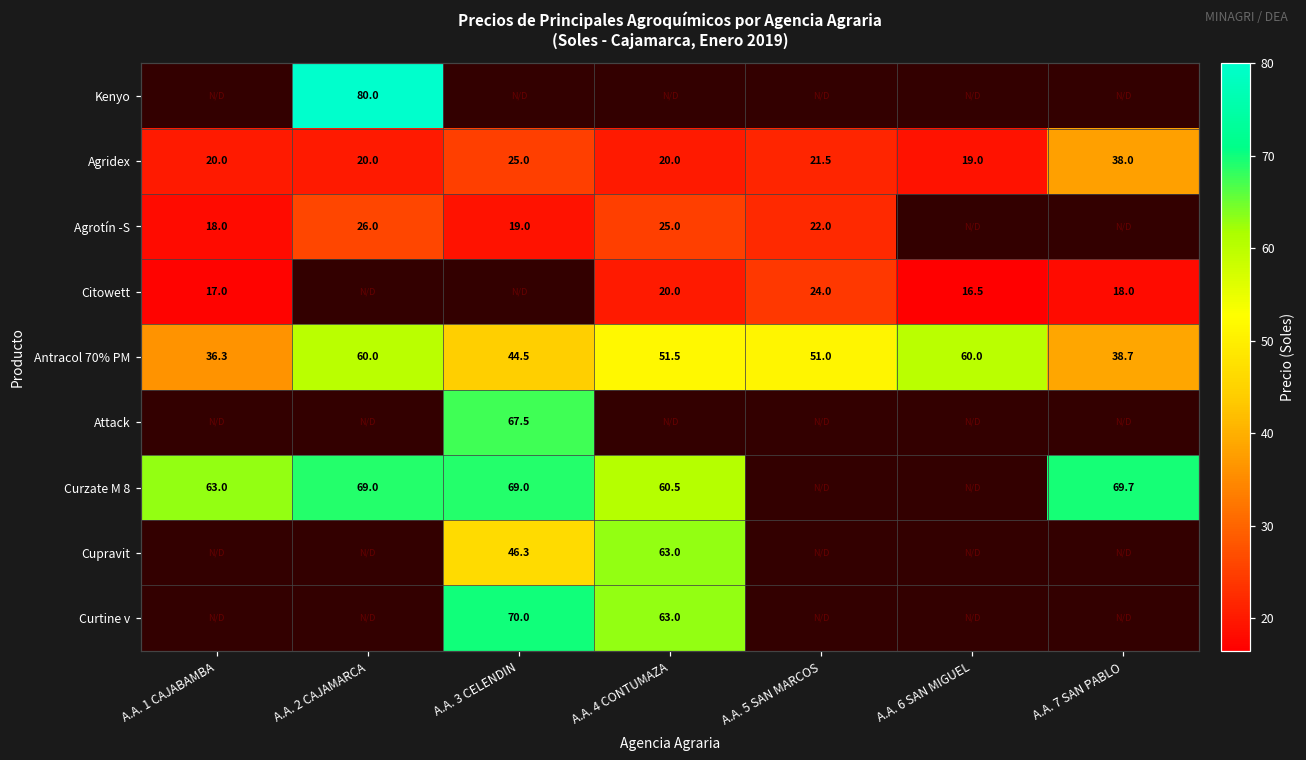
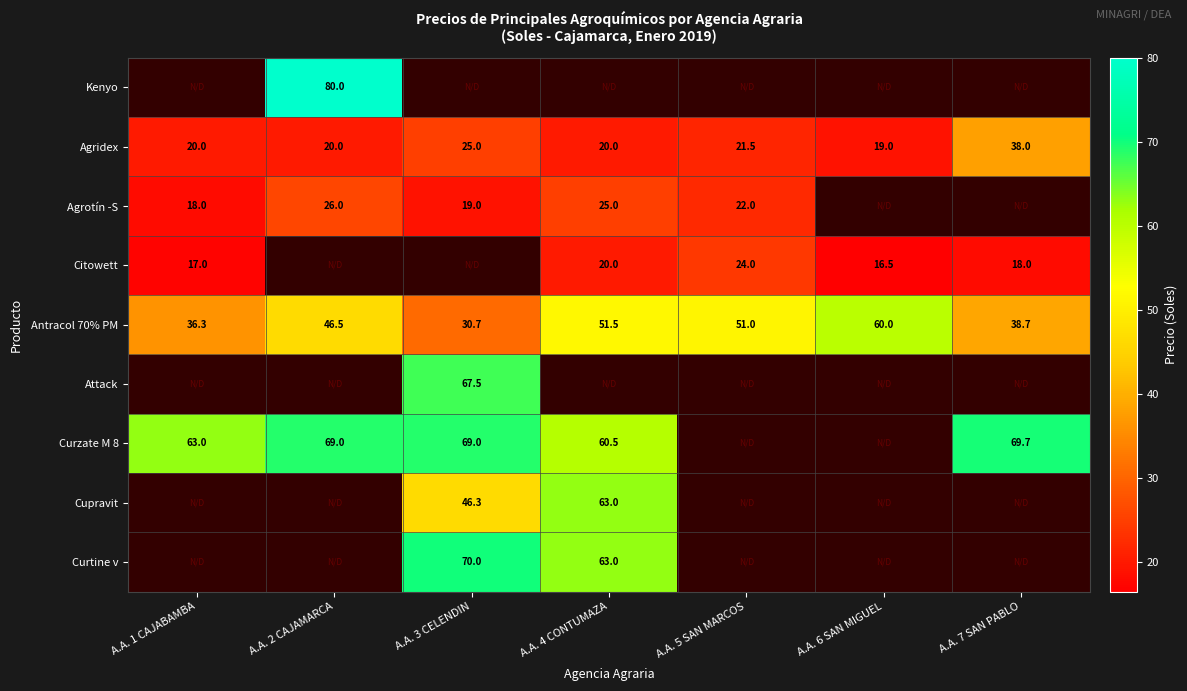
  {
    "Kenyo": {
      "A.A. 2 CAJAMARCA": 80.0
    },
    "Agridex": {
      "A.A. 1 CAJABAMBA": 20.0,
      "A.A. 2 CAJAMARCA": 20.0,
      "A.A. 3 CELENDIN": 25.0,
      "A.A. 4 CONTUMAZA": 20.0,
      "A.A. 5 SAN MARCOS": 21.5,
      "A.A. 6 SAN MIGUEL": 19.0,
      "A.A. 7 SAN PABLO": 38.0
    },
    "Agrotín -S": {
      "A.A. 1 CAJABAMBA": 18.0,
      "A.A. 2 CAJAMARCA": 26.0,
      "A.A. 3 CELENDIN": 19.0,
      "A.A. 4 CONTUMAZA": 25.0,
      "A.A. 5 SAN MARCOS": 22.0
    },
    "Citowett": {
      "A.A. 1 CAJABAMBA": 17.0,
      "A.A. 4 CONTUMAZA": 20.0,
      "A.A. 5 SAN MARCOS": 24.0,
      "A.A. 6 SAN MIGUEL": 16.5,
      "A.A. 7 SAN PABLO": 18.0
    },
    "Antracol 70% PM": {
      "A.A. 1 CAJABAMBA": 36.3,
-     "A.A. 2 CAJAMARCA": 60.0,
-     "A.A. 3 CELENDIN": 44.5,
+     "A.A. 2 CAJAMARCA": 46.5,
+     "A.A. 3 CELENDIN": 30.7,
      "A.A. 4 CONTUMAZA": 51.5,
      "A.A. 5 SAN MARCOS": 51.0,
      "A.A. 6 SAN MIGUEL": 60.0,
      "A.A. 7 SAN PABLO": 38.7
    },
    "Attack": {
      "A.A. 3 CELENDIN": 67.5
    },
    "Curzate M 8": {
      "A.A. 1 CAJABAMBA": 63.0,
      "A.A. 2 CAJAMARCA": 69.0,
      "A.A. 3 CELENDIN": 69.0,
      "A.A. 4 CONTUMAZA": 60.5,
      "A.A. 7 SAN PABLO": 69.7
    },
    "Cupravit": {
      "A.A. 3 CELENDIN": 46.3,
      "A.A. 4 CONTUMAZA": 63.0
    },
    "Curtine v": {
      "A.A. 3 CELENDIN": 70.0,
      "A.A. 4 CONTUMAZA": 63.0
    }
  }
